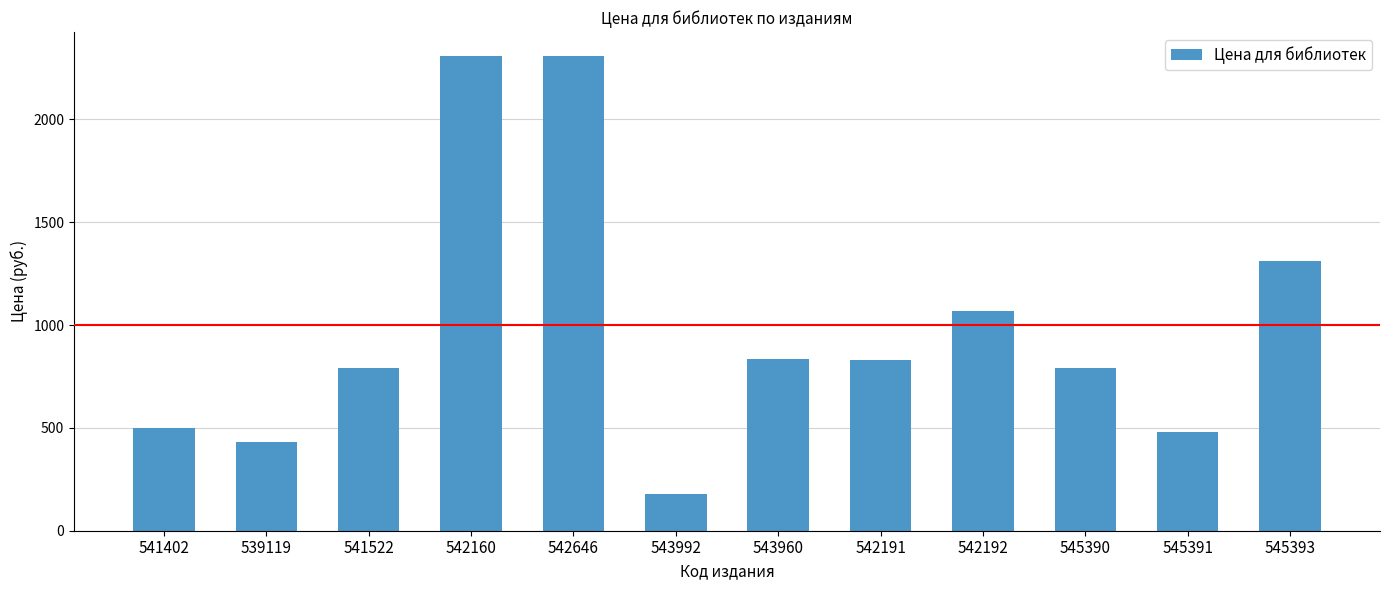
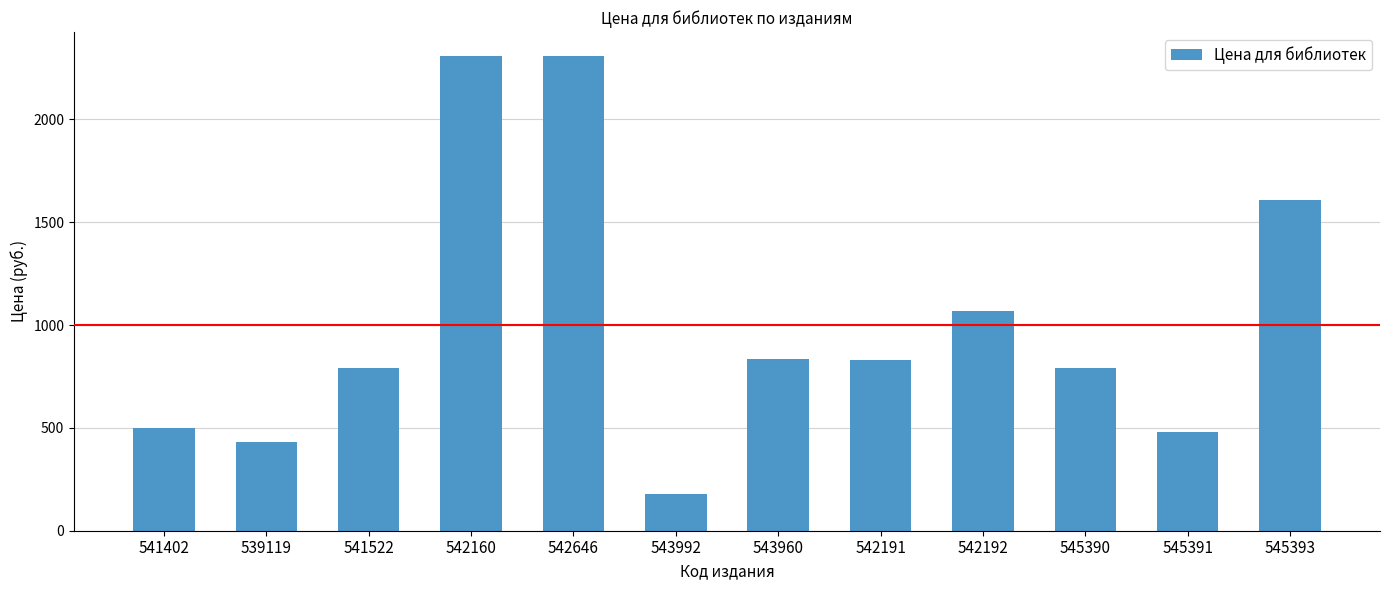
  {
    "541402": 500,
    "539119": 430,
    "541522": 790,
    "542160": 2310,
    "542646": 2310,
    "543992": 180,
    "543960": 830,
    "542191": 830,
    "542192": 1070,
    "545390": 790,
    "545391": 480,
-   "545393": 1310
+   "545393": 1610
  }
